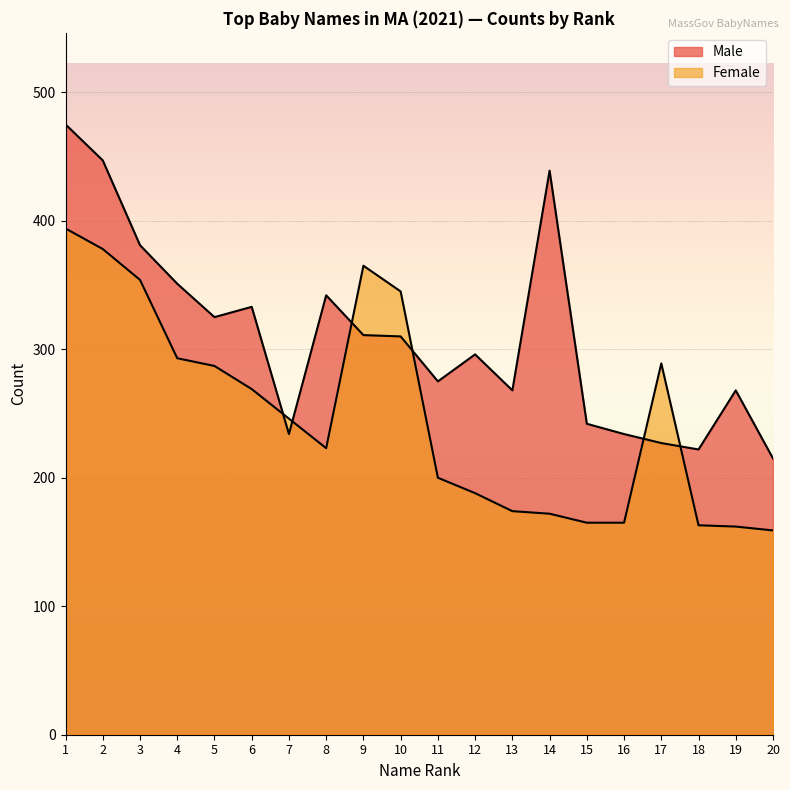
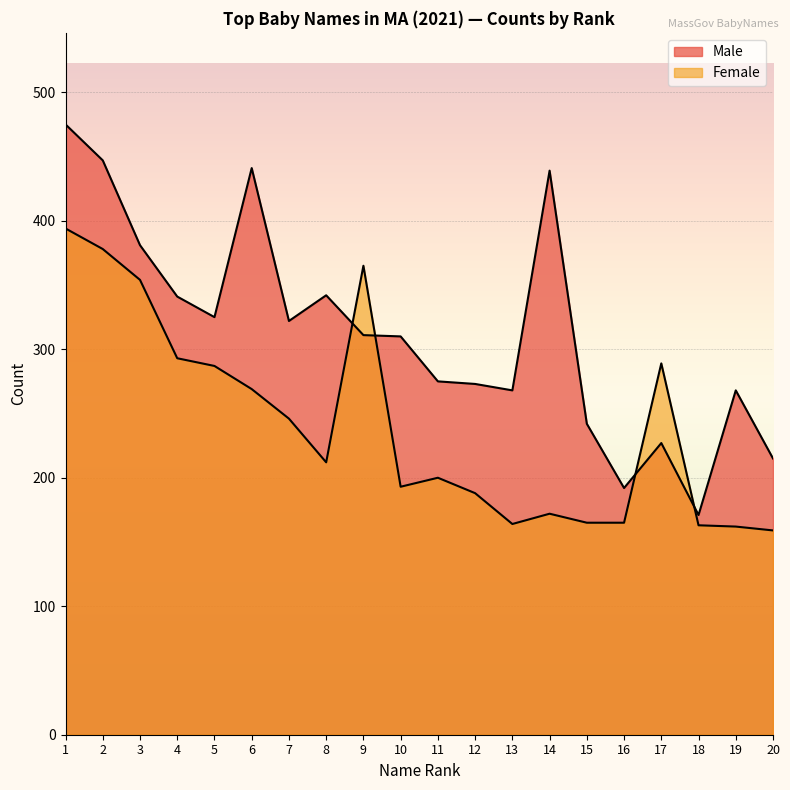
  {
    "Male": {
      "1": 475,
      "2": 447,
      "3": 381,
-     "4": 351,
+     "4": 341,
      "5": 325,
-     "6": 333,
-     "7": 234,
+     "6": 441,
+     "7": 322,
      "8": 342,
      "9": 311,
      "10": 310,
      "11": 275,
-     "12": 296,
+     "12": 273,
      "13": 268,
      "14": 439,
      "15": 242,
-     "16": 234,
+     "16": 192,
      "17": 227,
-     "18": 222,
+     "18": 171,
      "19": 268,
      "20": 215
    },
    "Female": {
      "1": 394,
      "2": 378,
      "3": 354,
      "4": 293,
      "5": 287,
      "6": 269,
      "7": 246,
-     "8": 223,
+     "8": 212,
      "9": 365,
-     "10": 345,
+     "10": 193,
      "11": 200,
      "12": 188,
-     "13": 174,
+     "13": 164,
      "14": 172,
      "15": 165,
      "16": 165,
      "17": 289,
      "18": 163,
      "19": 162,
      "20": 159
    }
  }
